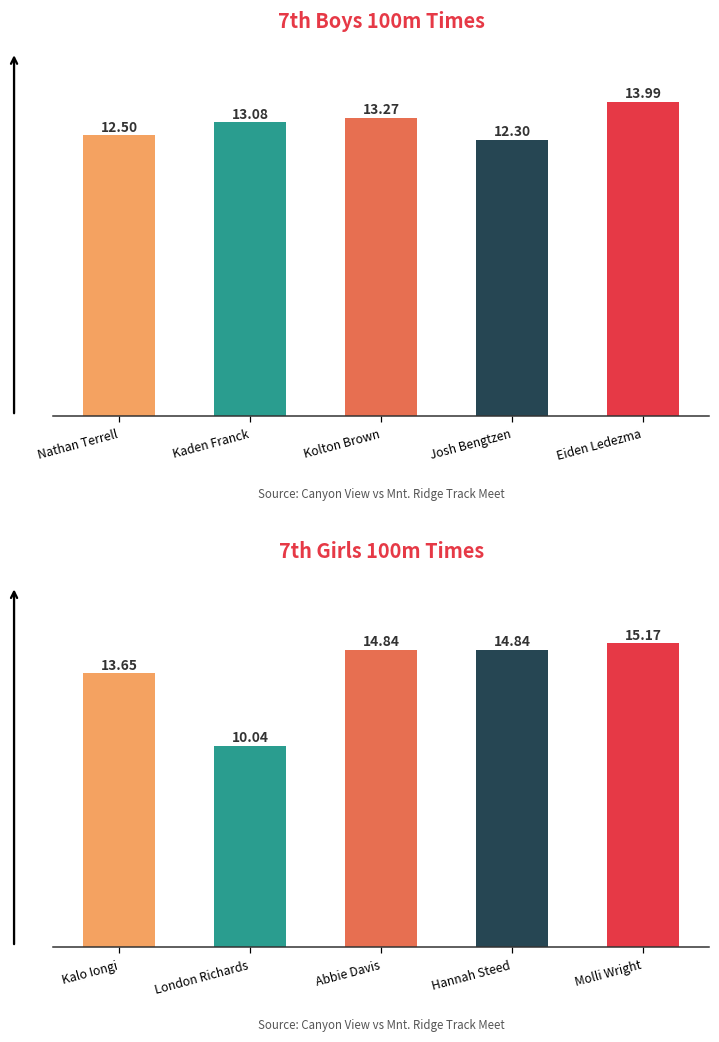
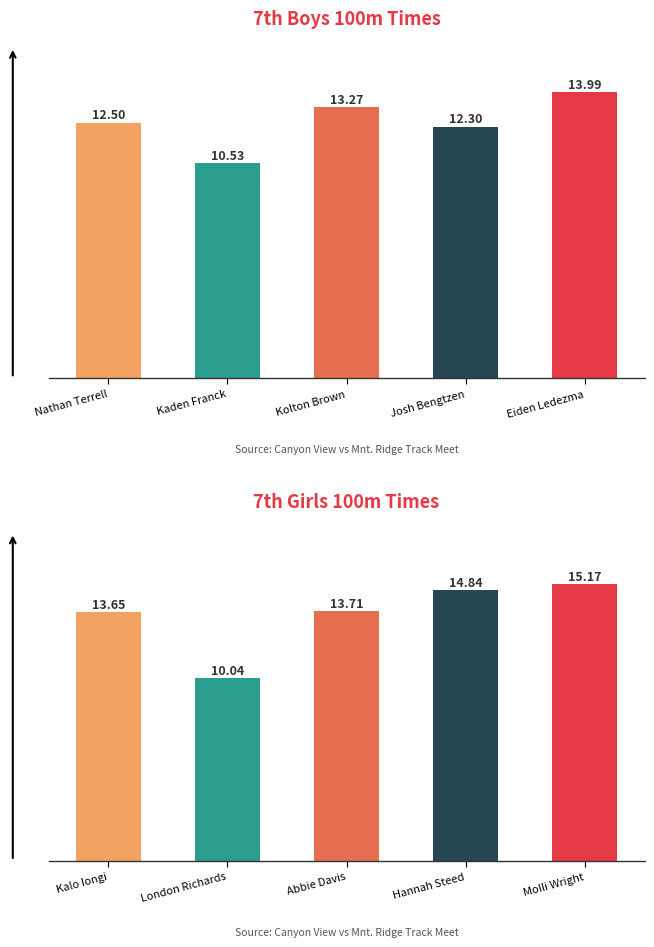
  {
    "7th Boys 100m Times": {
      "Nathan Terrell": 12.50,
-     "Kaden Franck": 13.08,
+     "Kaden Franck": 10.53,
      "Kolton Brown": 13.27,
      "Josh Bengtzen": 12.30,
      "Eiden Ledezma": 13.99
    },
    "7th Girls 100m Times": {
      "Kalo Iongi": 13.65,
      "London Richards": 10.04,
-     "Abbie Davis": 14.84,
+     "Abbie Davis": 13.71,
      "Hannah Steed": 14.84,
      "Molli Wright": 15.17
    }
  }
